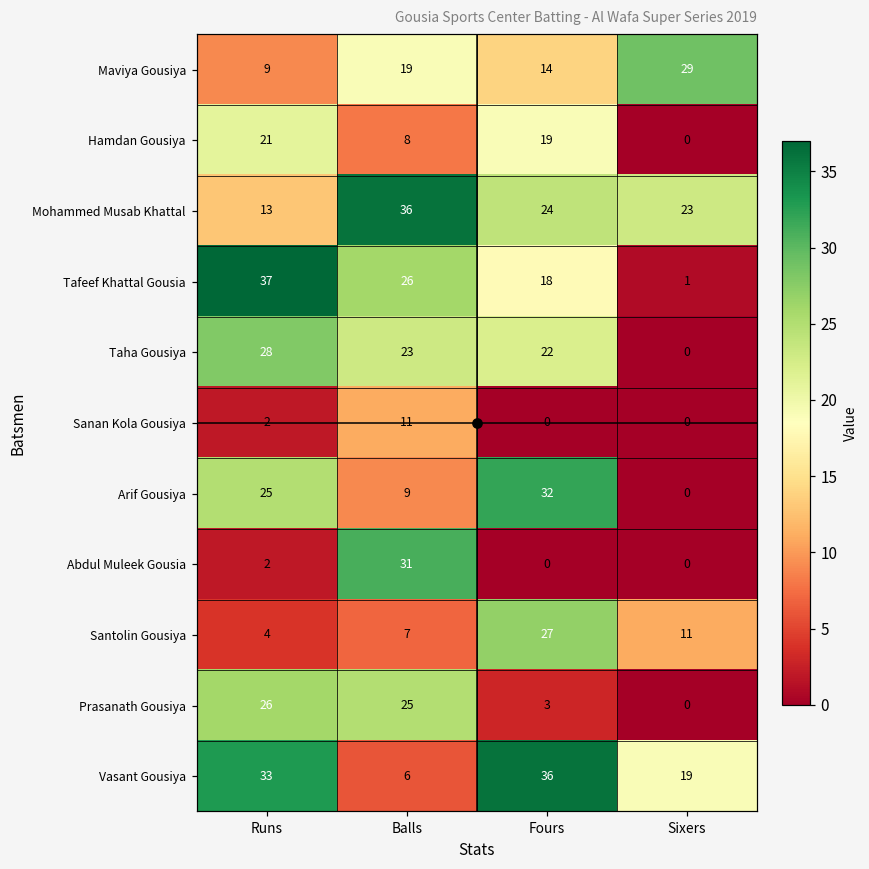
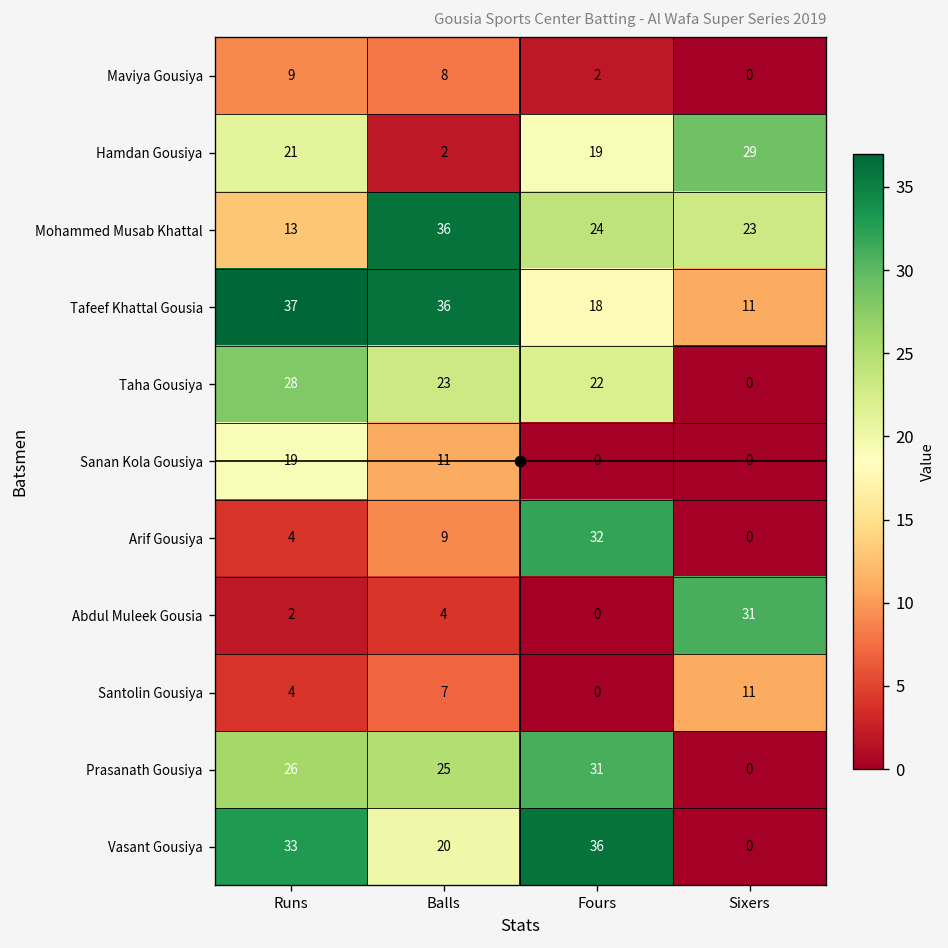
  {
    "Maviya Gousiya": {
      "Runs": 9,
-     "Balls": 19,
-     "Fours": 14,
-     "Sixers": 29
+     "Balls": 8,
+     "Fours": 2,
+     "Sixers": 0
    },
    "Hamdan Gousiya": {
      "Runs": 21,
-     "Balls": 8,
+     "Balls": 2,
      "Fours": 19,
-     "Sixers": 0
+     "Sixers": 29
    },
    "Mohammed Musab Khattal": {
      "Runs": 13,
      "Balls": 36,
      "Fours": 24,
      "Sixers": 23
    },
    "Tafeef Khattal Gousia": {
      "Runs": 37,
-     "Balls": 26,
+     "Balls": 36,
      "Fours": 18,
-     "Sixers": 1
+     "Sixers": 11
    },
    "Taha Gousiya": {
      "Runs": 28,
      "Balls": 23,
      "Fours": 22,
      "Sixers": 0
    },
    "Sanan Kola Gousiya": {
-     "Runs": 2,
+     "Runs": 19,
      "Balls": 11,
      "Fours": 0,
      "Sixers": 0
    },
    "Arif Gousiya": {
-     "Runs": 25,
+     "Runs": 4,
      "Balls": 9,
      "Fours": 32,
      "Sixers": 0
    },
    "Abdul Muleek Gousia": {
      "Runs": 2,
-     "Balls": 31,
+     "Balls": 4,
      "Fours": 0,
-     "Sixers": 0
+     "Sixers": 31
    },
    "Santolin Gousiya": {
      "Runs": 4,
      "Balls": 7,
-     "Fours": 27,
+     "Fours": 0,
      "Sixers": 11
    },
    "Prasanath Gousiya": {
      "Runs": 26,
      "Balls": 25,
-     "Fours": 3,
+     "Fours": 31,
      "Sixers": 0
    },
    "Vasant Gousiya": {
      "Runs": 33,
-     "Balls": 6,
+     "Balls": 20,
      "Fours": 36,
-     "Sixers": 19
+     "Sixers": 0
    }
  }
